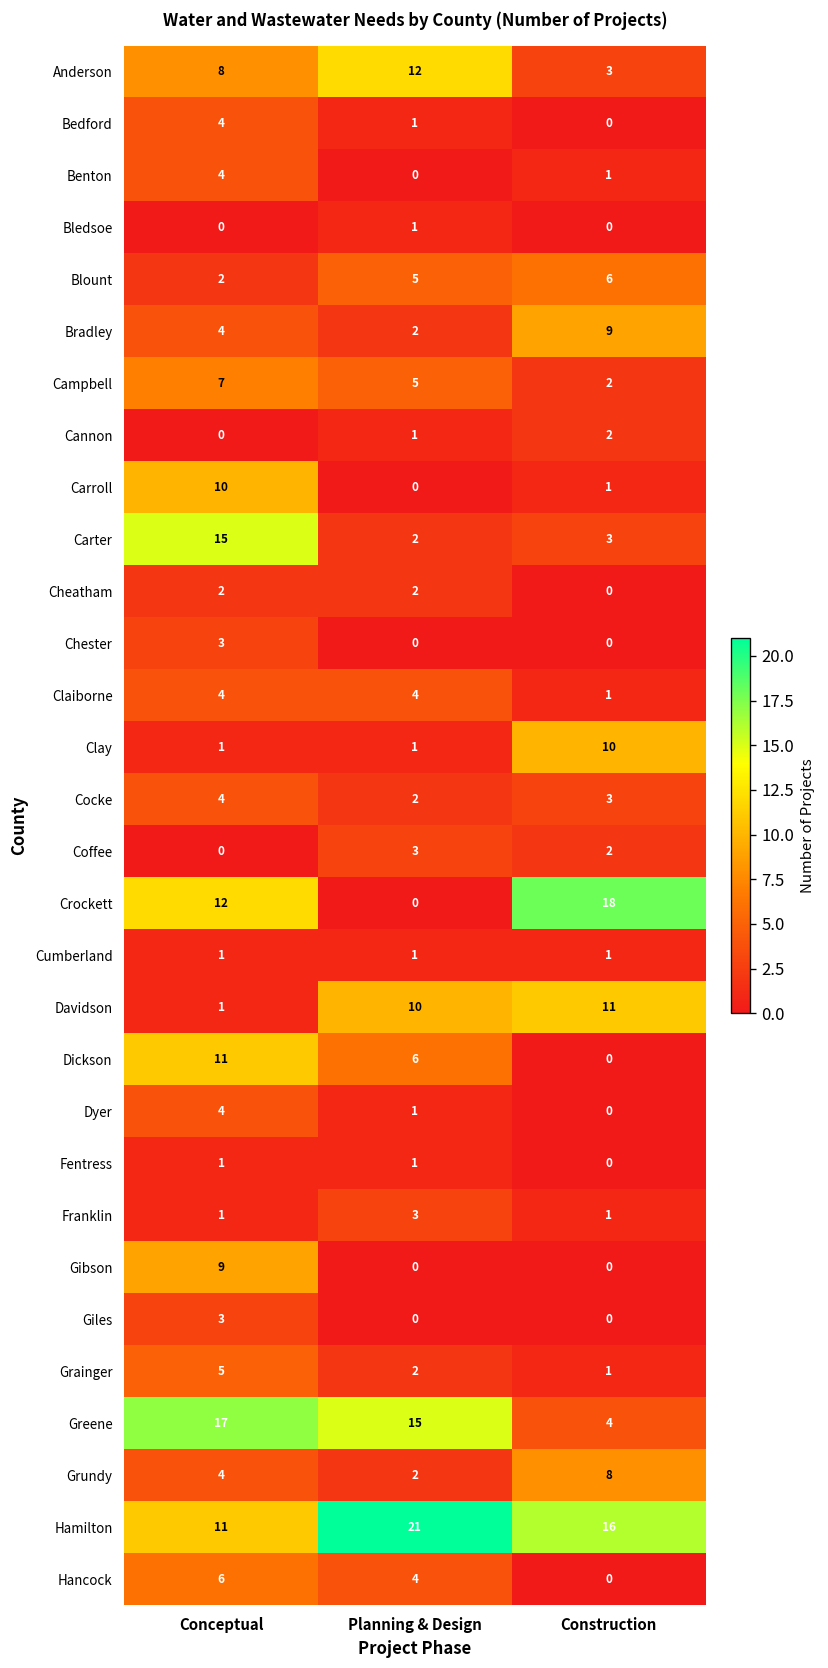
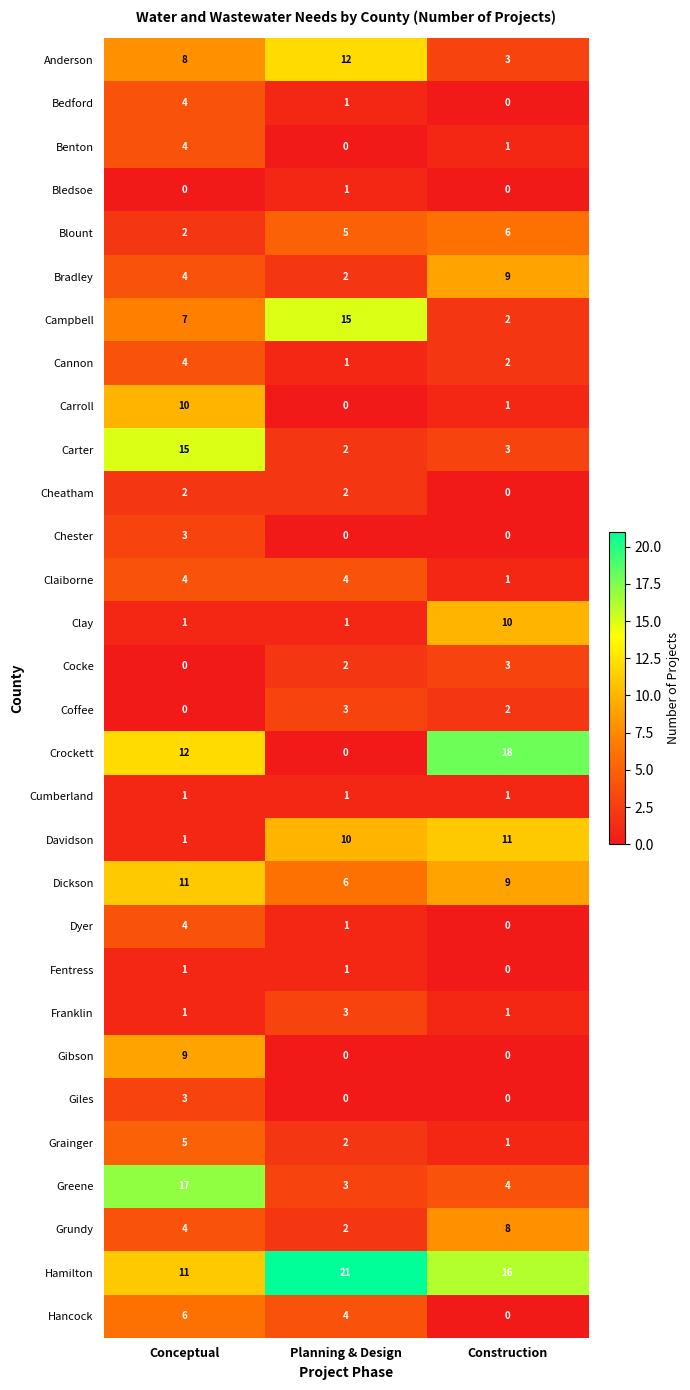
  {
    "Anderson": {
      "Conceptual": 8,
      "Planning & Design": 12,
      "Construction": 3
    },
    "Bedford": {
      "Conceptual": 4,
      "Planning & Design": 1,
      "Construction": 0
    },
    "Benton": {
      "Conceptual": 4,
      "Planning & Design": 0,
      "Construction": 1
    },
    "Bledsoe": {
      "Conceptual": 0,
      "Planning & Design": 1,
      "Construction": 0
    },
    "Blount": {
      "Conceptual": 2,
      "Planning & Design": 5,
      "Construction": 6
    },
    "Bradley": {
      "Conceptual": 4,
      "Planning & Design": 2,
      "Construction": 9
    },
    "Campbell": {
      "Conceptual": 7,
-     "Planning & Design": 5,
+     "Planning & Design": 15,
      "Construction": 2
    },
    "Cannon": {
-     "Conceptual": 0,
+     "Conceptual": 4,
      "Planning & Design": 1,
      "Construction": 2
    },
    "Carroll": {
      "Conceptual": 10,
      "Planning & Design": 0,
      "Construction": 1
    },
    "Carter": {
      "Conceptual": 15,
      "Planning & Design": 2,
      "Construction": 3
    },
    "Cheatham": {
      "Conceptual": 2,
      "Planning & Design": 2,
      "Construction": 0
    },
    "Chester": {
      "Conceptual": 3,
      "Planning & Design": 0,
      "Construction": 0
    },
    "Claiborne": {
      "Conceptual": 4,
      "Planning & Design": 4,
      "Construction": 1
    },
    "Clay": {
      "Conceptual": 1,
      "Planning & Design": 1,
      "Construction": 10
    },
    "Cocke": {
-     "Conceptual": 4,
+     "Conceptual": 0,
      "Planning & Design": 2,
      "Construction": 3
    },
    "Coffee": {
      "Conceptual": 0,
      "Planning & Design": 3,
      "Construction": 2
    },
    "Crockett": {
      "Conceptual": 12,
      "Planning & Design": 0,
      "Construction": 18
    },
    "Cumberland": {
      "Conceptual": 1,
      "Planning & Design": 1,
      "Construction": 1
    },
    "Davidson": {
      "Conceptual": 1,
      "Planning & Design": 10,
      "Construction": 11
    },
    "Dickson": {
      "Conceptual": 11,
      "Planning & Design": 6,
-     "Construction": 0
+     "Construction": 9
    },
    "Dyer": {
      "Conceptual": 4,
      "Planning & Design": 1,
      "Construction": 0
    },
    "Fentress": {
      "Conceptual": 1,
      "Planning & Design": 1,
      "Construction": 0
    },
    "Franklin": {
      "Conceptual": 1,
      "Planning & Design": 3,
      "Construction": 1
    },
    "Gibson": {
      "Conceptual": 9,
      "Planning & Design": 0,
      "Construction": 0
    },
    "Giles": {
      "Conceptual": 3,
      "Planning & Design": 0,
      "Construction": 0
    },
    "Grainger": {
      "Conceptual": 5,
      "Planning & Design": 2,
      "Construction": 1
    },
    "Greene": {
      "Conceptual": 17,
-     "Planning & Design": 15,
+     "Planning & Design": 3,
      "Construction": 4
    },
    "Grundy": {
      "Conceptual": 4,
      "Planning & Design": 2,
      "Construction": 8
    },
    "Hamilton": {
      "Conceptual": 11,
      "Planning & Design": 21,
      "Construction": 16
    },
    "Hancock": {
      "Conceptual": 6,
      "Planning & Design": 4,
      "Construction": 0
    }
  }
